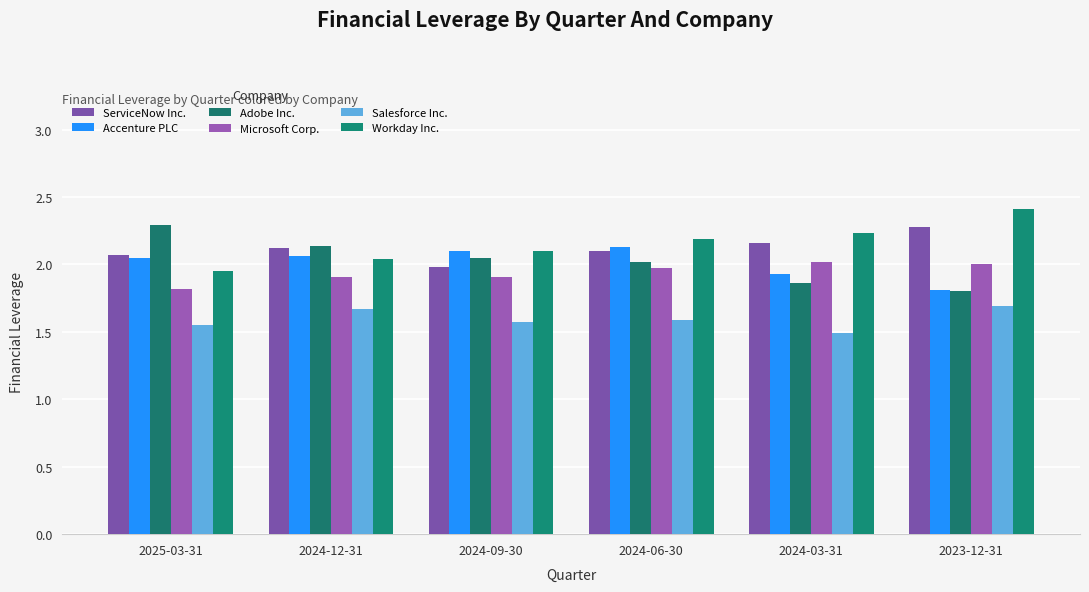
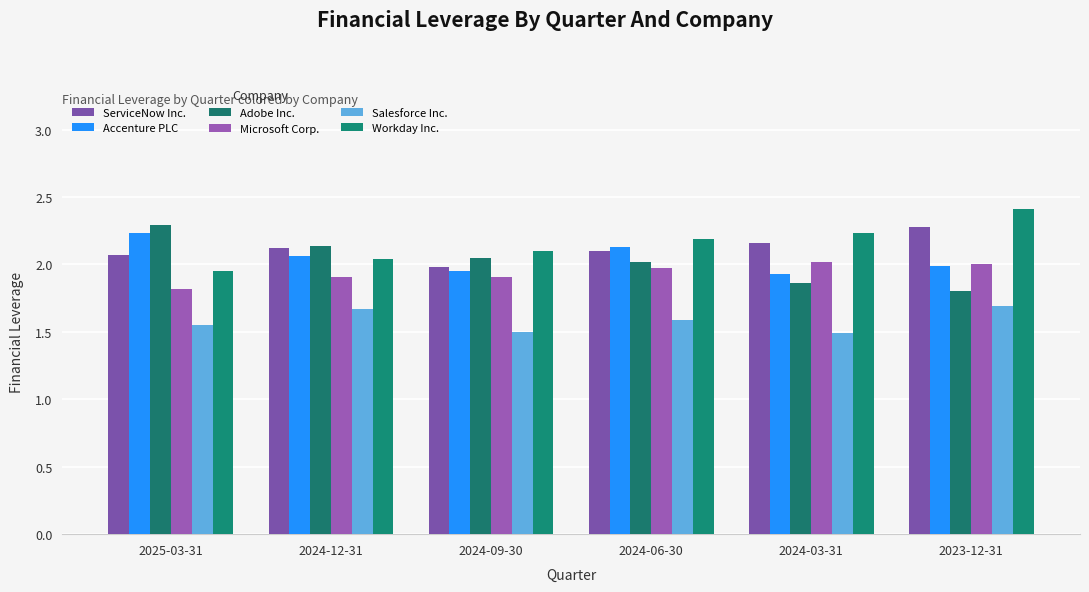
  {
    "Accenture PLC": {
-     "2025-03-31": 2.05,
+     "2025-03-31": 2.23,
      "2024-12-31": 2.06,
-     "2024-09-30": 2.10,
+     "2024-09-30": 1.95,
      "2024-06-30": 2.13,
      "2024-03-31": 1.93,
-     "2023-12-31": 1.81
+     "2023-12-31": 1.99
    },
    "Salesforce Inc.": {
      "2025-03-31": 1.55,
      "2024-12-31": 1.67,
-     "2024-09-30": 1.57,
+     "2024-09-30": 1.50,
      "2024-06-30": 1.59,
      "2024-03-31": 1.49,
      "2023-12-31": 1.69
    }
  }
